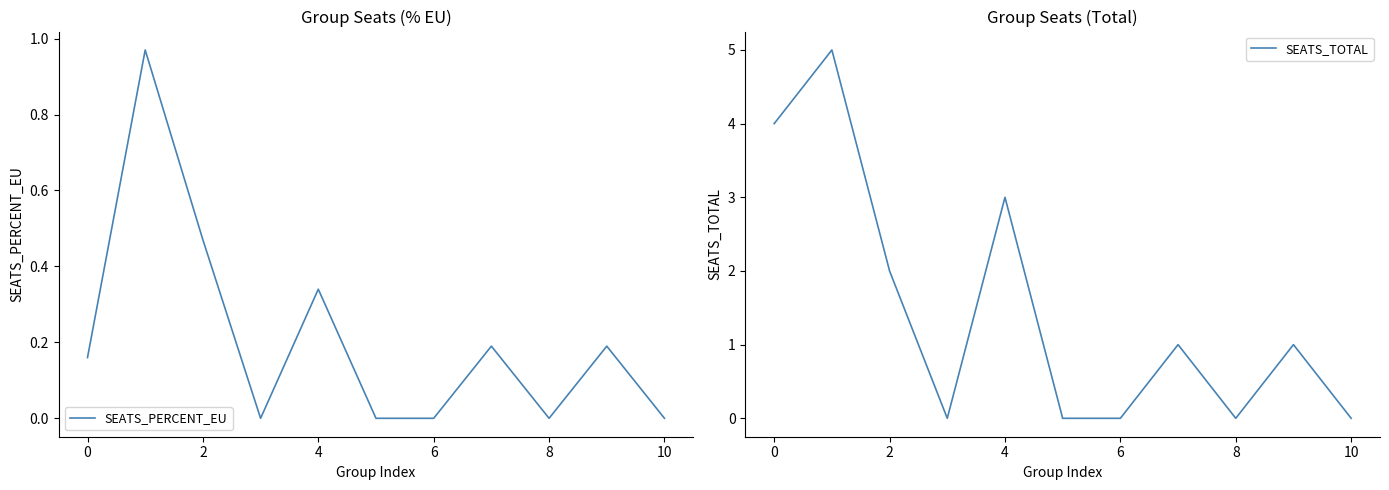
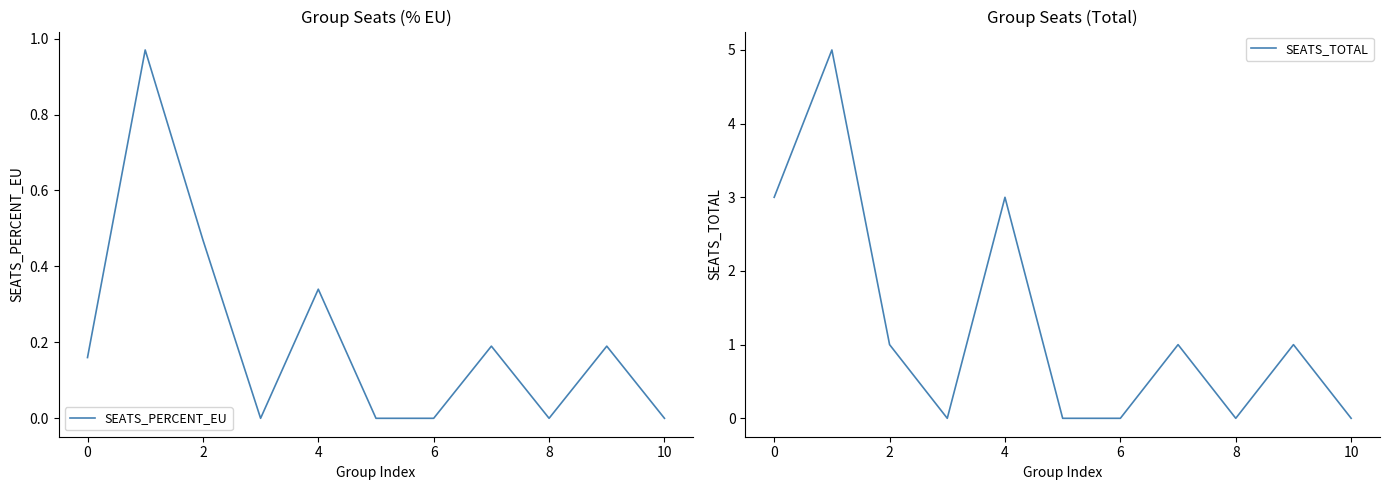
  {
    "Group Seats (% EU)": {
      "0": 0.16,
      "2": 0.47,
      "4": 0.34,
      "6": 0.00,
      "8": 0.00,
      "10": 0.00
    },
    "Group Seats (Total)": {
-     "0": 4,
-     "2": 2,
+     "0": 3,
+     "2": 1,
      "4": 3,
      "6": 0,
      "8": 0,
      "10": 0
    }
  }
